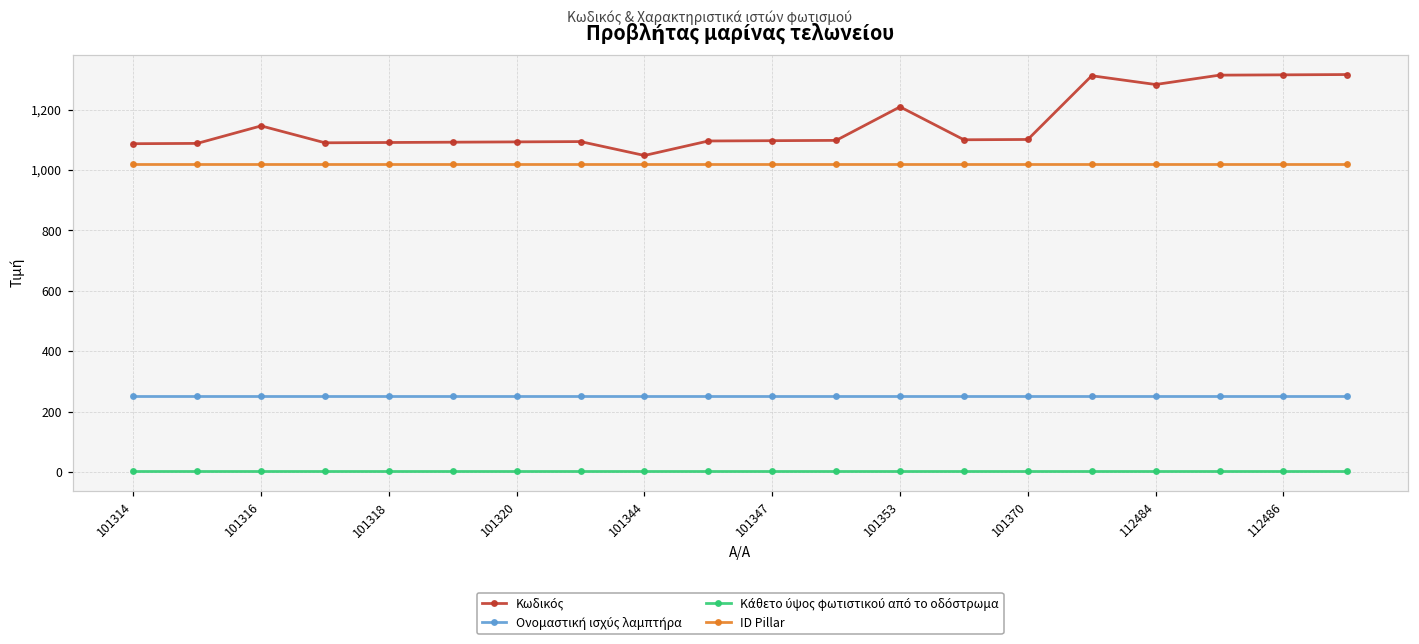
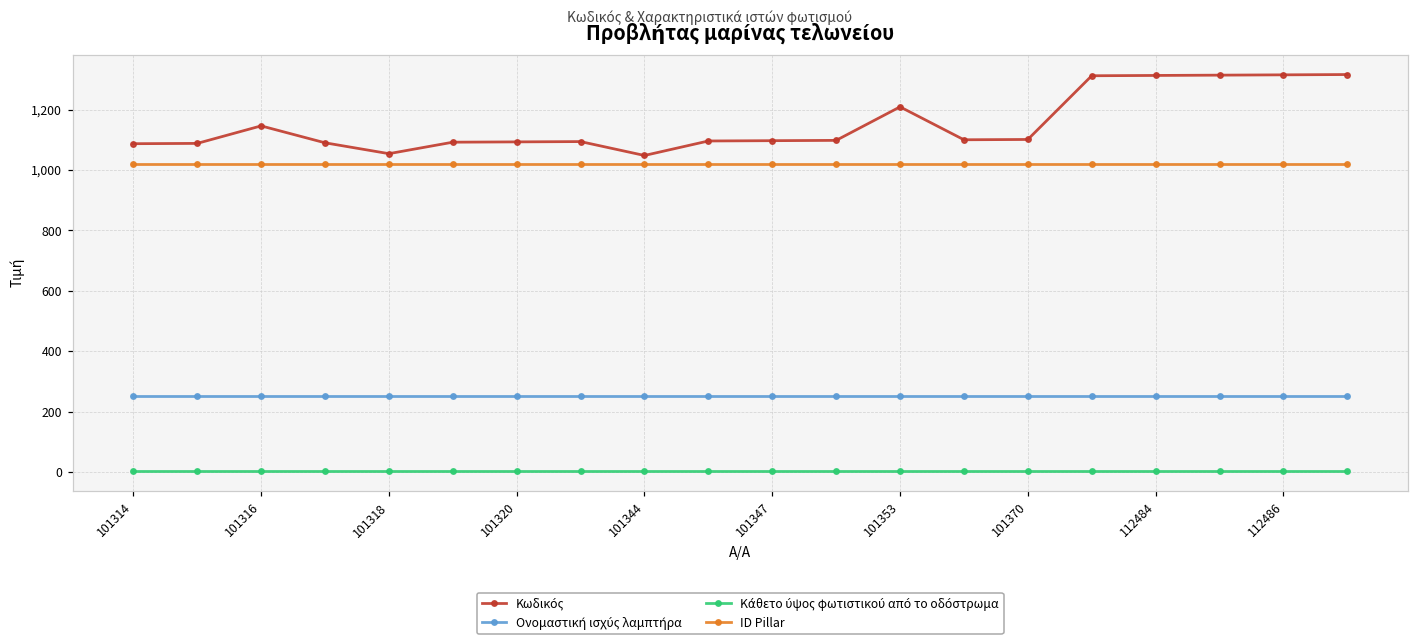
  {
    "Κωδικός": {
      "101314": "1,090",
      "101316": "1,150",
-     "101318": "1,090",
+     "101318": "1,050",
      "101320": "1,090",
      "101344": "1,050",
      "101347": "1,100",
      "101353": "1,210",
      "101370": "1,100",
-     "112484": "1,280",
+     "112484": "1,310",
      "112486": "1,320"
    },
    "Ονομαστική ισχύς λαμπτήρα": {
      "101314": "250",
      "101316": "250",
      "101318": "250",
      "101320": "250",
      "101344": "250",
      "101347": "250",
      "101353": "250",
      "101370": "250",
      "112484": "250",
      "112486": "250"
    },
    "Κάθετο ύψος φωτιστικού από το οδόστρωμα": {
      "101314": "0",
      "101316": "0",
      "101318": "0",
      "101320": "0",
      "101344": "0",
      "101347": "0",
      "101353": "0",
      "101370": "0",
      "112484": "0",
      "112486": "0"
    },
    "ID Pillar": {
      "101314": "1,020",
      "101316": "1,020",
      "101318": "1,020",
      "101320": "1,020",
      "101344": "1,020",
      "101347": "1,020",
      "101353": "1,020",
      "101370": "1,020",
      "112484": "1,020",
      "112486": "1,020"
    }
  }
